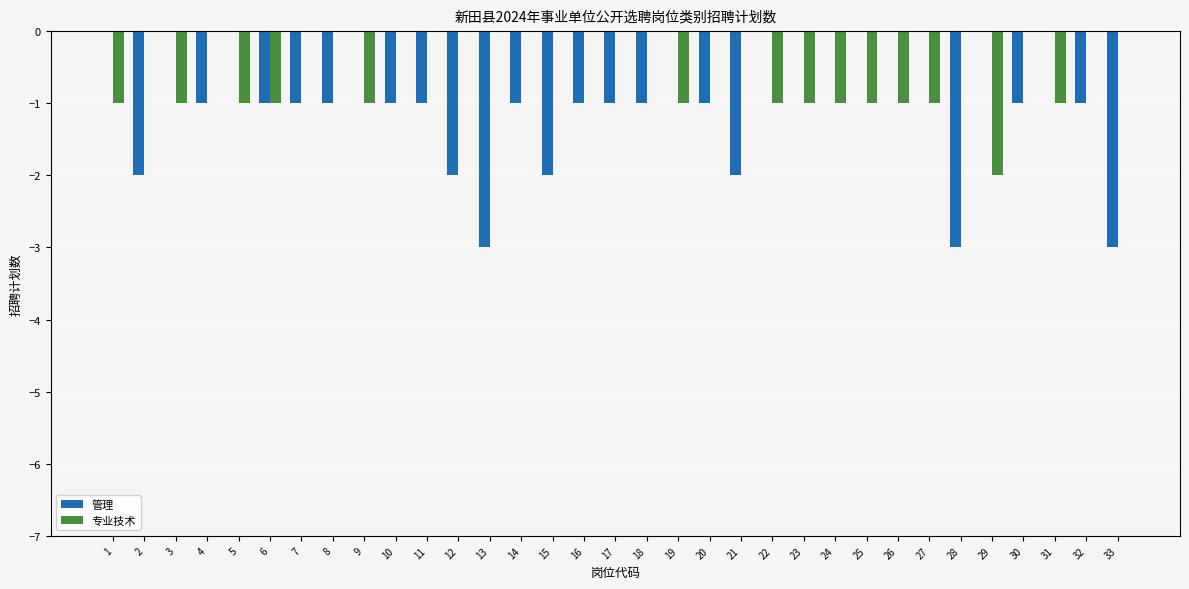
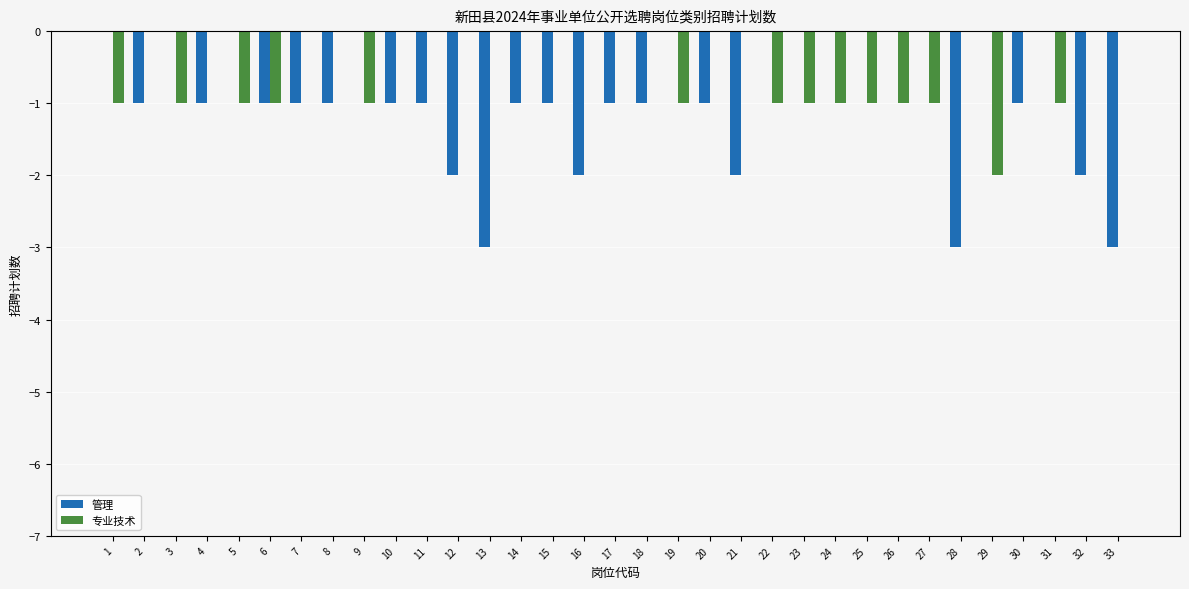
  {
    "管理": {
      "1": 0.0,
-     "2": -2.0,
+     "2": -1.0,
      "3": 0.0,
      "4": -1.0,
      "5": 0.0,
      "6": -1.0,
      "7": -1.0,
      "8": -1.0,
      "9": 0.0,
      "10": -1.0,
      "11": -1.0,
      "12": -2.0,
      "13": -3.0,
      "14": -1.0,
-     "15": -2.0,
-     "16": -1.0,
+     "15": -1.0,
+     "16": -2.0,
      "17": -1.0,
      "18": -1.0,
      "19": 0.0,
      "20": -1.0,
      "21": -2.0,
      "22": 0.0,
      "23": 0.0,
      "24": 0.0,
      "25": 0.0,
      "26": 0.0,
      "27": 0.0,
      "28": -3.0,
      "29": 0.0,
      "30": -1.0,
      "31": 0.0,
-     "32": -1.0,
+     "32": -2.0,
      "33": -3.0
    },
    "专业技术": {
      "1": -1.0,
      "2": 0.0,
      "3": -1.0,
      "4": 0.0,
      "5": -1.0,
      "6": -1.0,
      "7": 0.0,
      "8": 0.0,
      "9": -1.0,
      "10": 0.0,
      "11": 0.0,
      "12": 0.0,
      "13": 0.0,
      "14": 0.0,
      "15": 0.0,
      "16": 0.0,
      "17": 0.0,
      "18": 0.0,
      "19": -1.0,
      "20": 0.0,
      "21": 0.0,
      "22": -1.0,
      "23": -1.0,
      "24": -1.0,
      "25": -1.0,
      "26": -1.0,
      "27": -1.0,
      "28": 0.0,
      "29": -2.0,
      "30": 0.0,
      "31": -1.0,
      "32": 0.0,
      "33": 0.0
    }
  }
